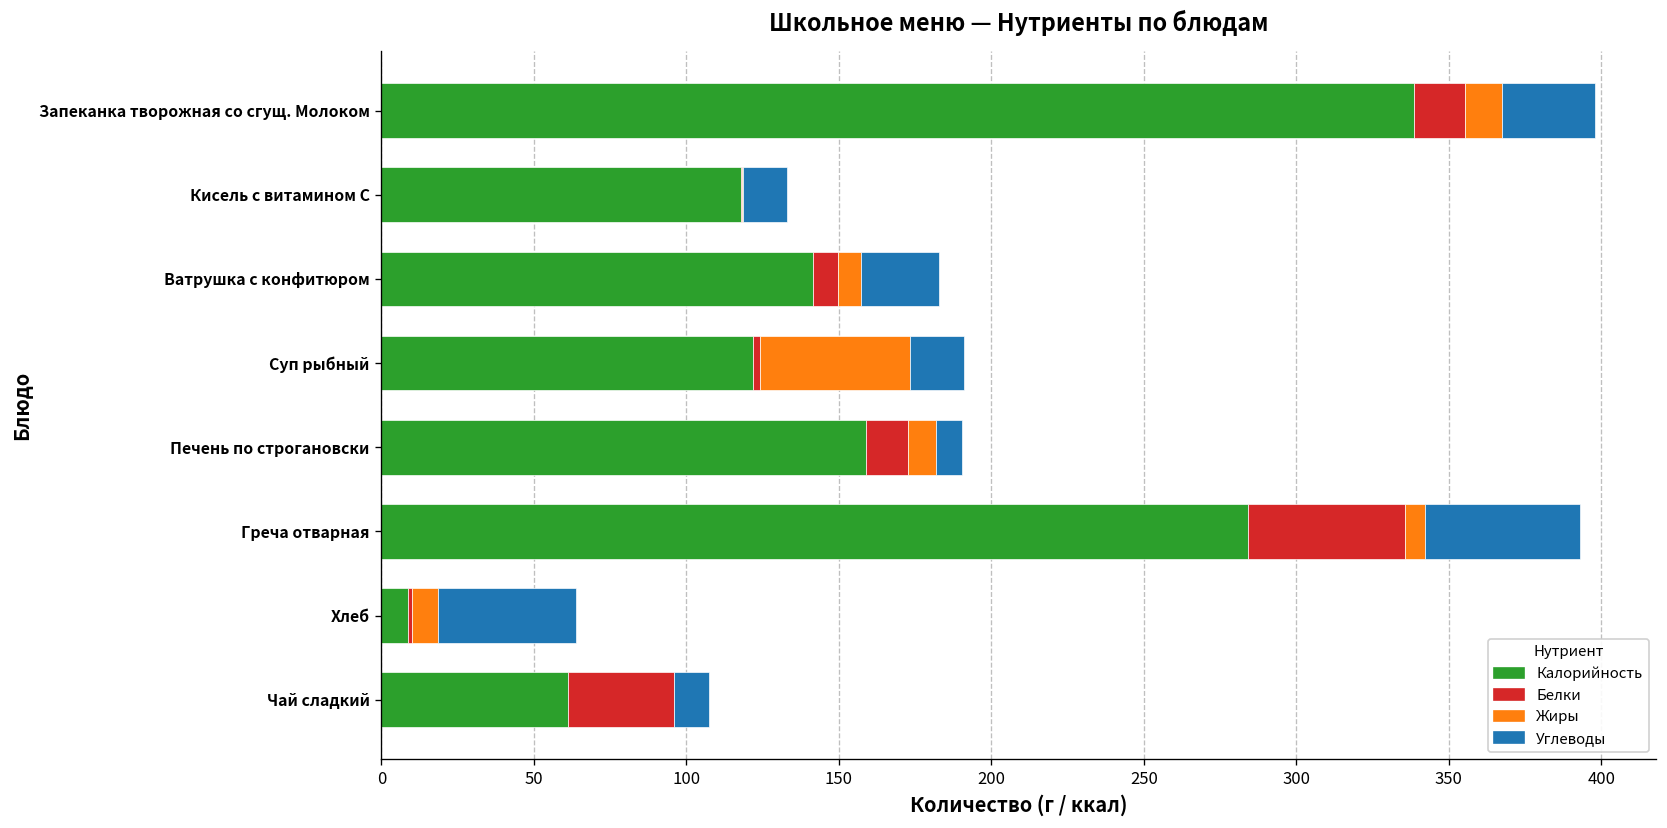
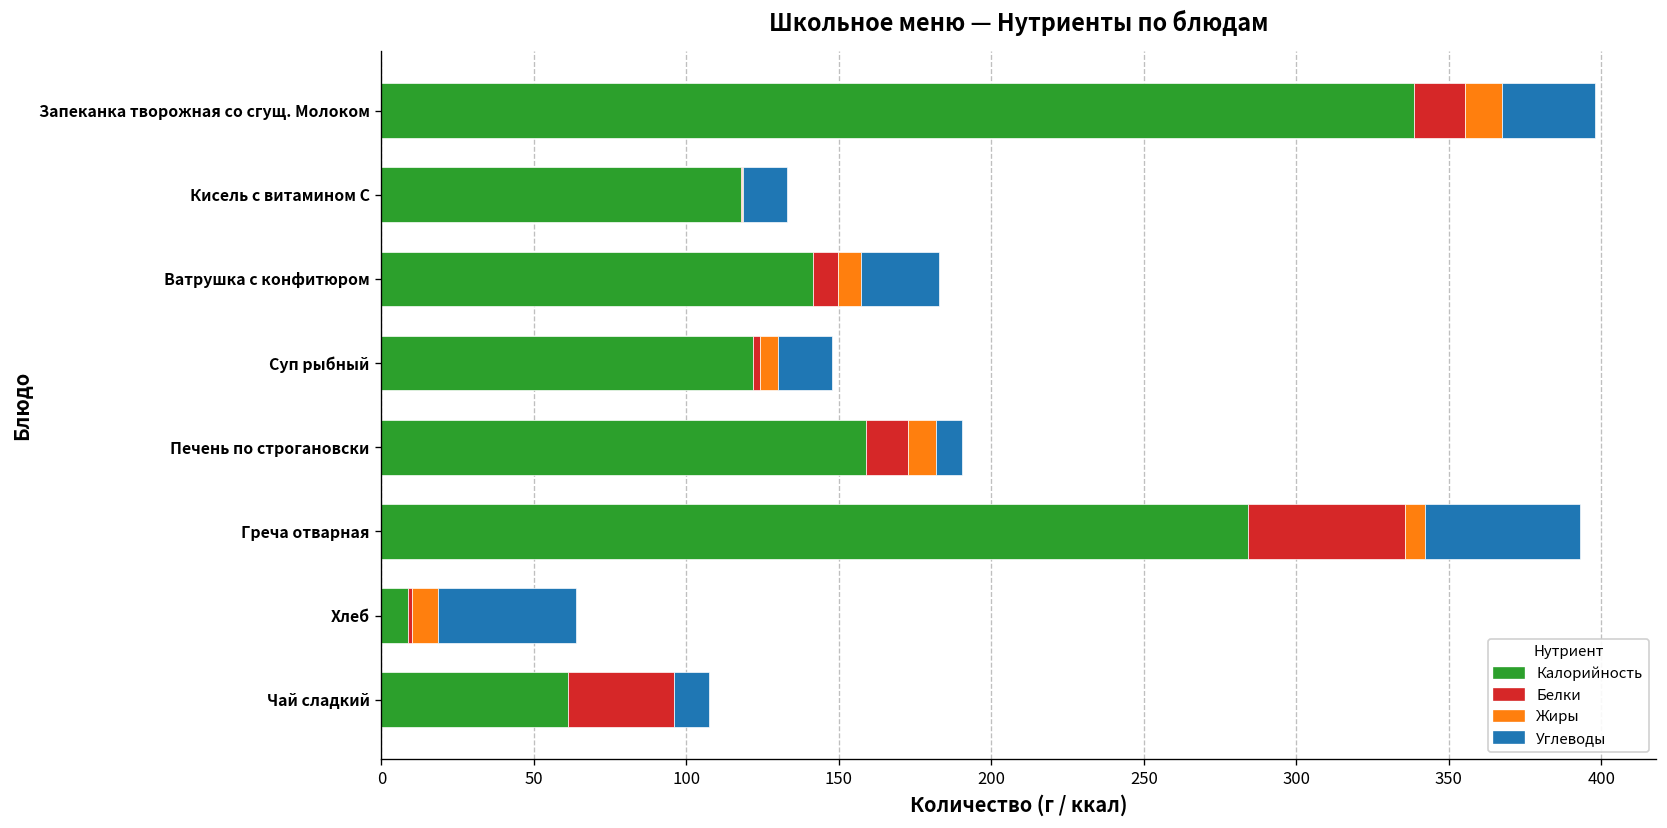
  {
    "Калорийность": {
      "Запеканка творожная со сгущ. Молоком": 339,
      "Кисель с витамином С": 118,
      "Ватрушка с конфитюром": 142,
      "Суп рыбный": 122,
      "Печень по строгановски": 159,
      "Греча отварная": 284,
      "Хлеб": 9,
      "Чай сладкий": 61
    },
    "Белки": {
      "Запеканка творожная со сгущ. Молоком": 17,
      "Ватрушка с конфитюром": 8,
      "Суп рыбный": 2,
      "Печень по строгановски": 14,
      "Греча отварная": 52,
      "Хлеб": 1,
      "Чай сладкий": 35
    },
    "Жиры": {
      "Запеканка творожная со сгущ. Молоком": 12,
      "Ватрушка с конфитюром": 8,
-     "Суп рыбный": 49,
+     "Суп рыбный": 6,
      "Печень по строгановски": 9,
      "Греча отварная": 7,
      "Хлеб": 9,
      "Чай сладкий": 0
    },
    "Углеводы": {
      "Запеканка творожная со сгущ. Молоком": 31,
      "Кисель с витамином С": 15,
      "Ватрушка с конфитюром": 25,
      "Суп рыбный": 18,
      "Печень по строгановски": 9,
      "Греча отварная": 51,
      "Хлеб": 45,
      "Чай сладкий": 12
    }
  }
